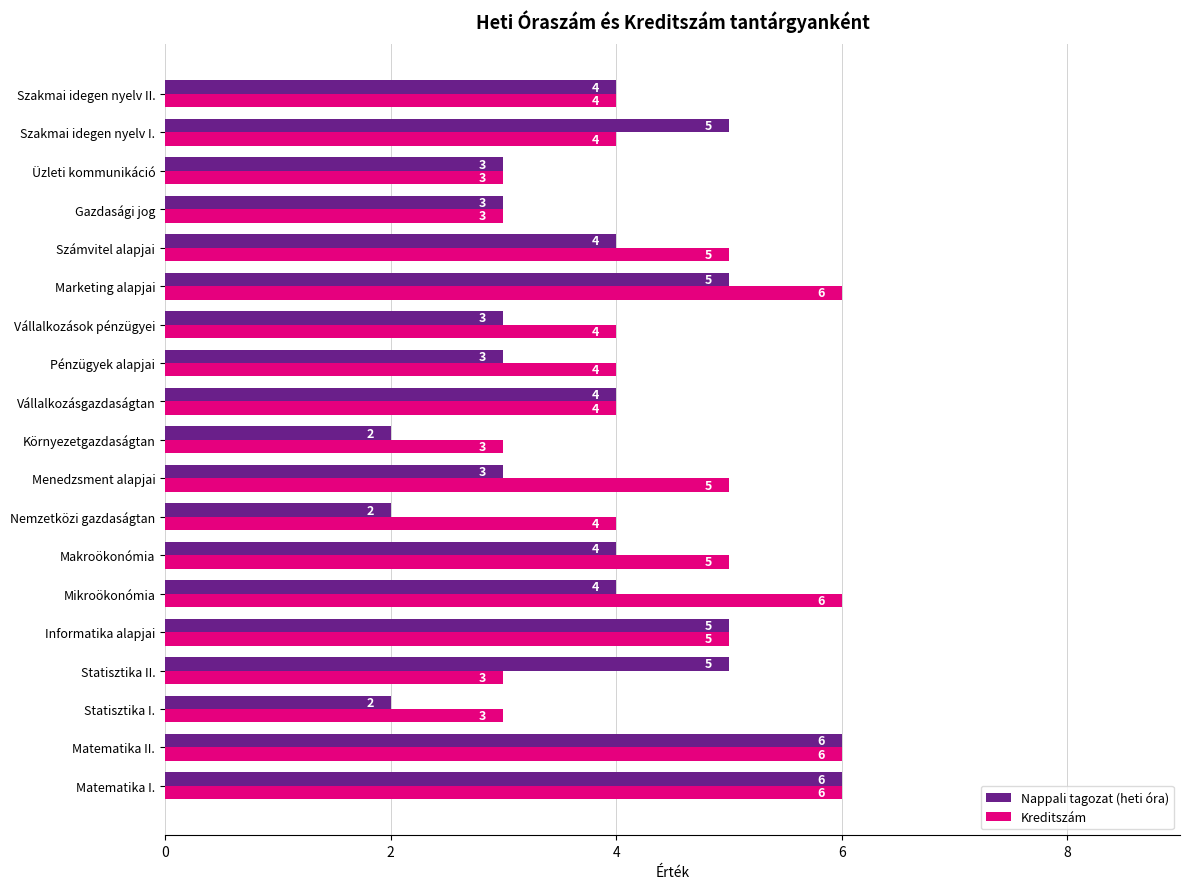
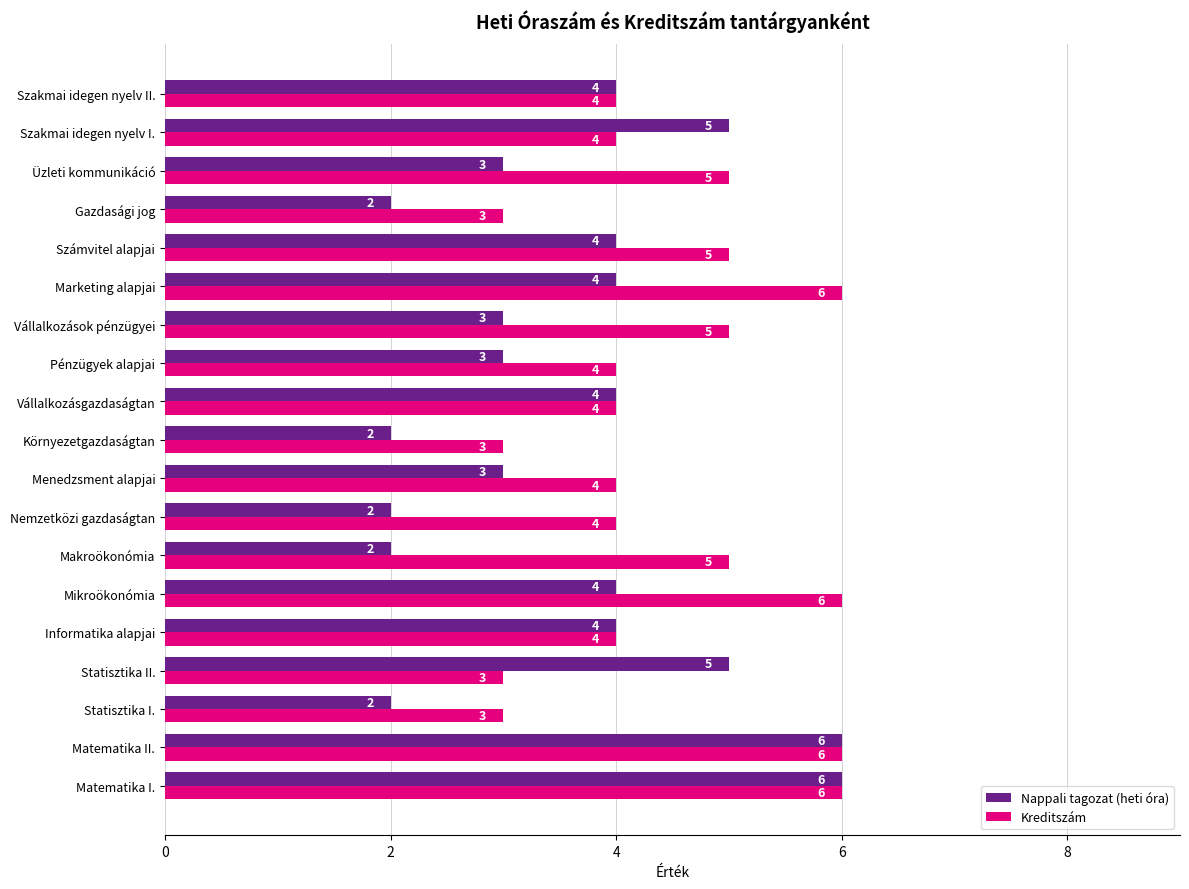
  {
    "Nappali tagozat (heti óra)": {
      "Szakmai idegen nyelv II.": 4,
      "Szakmai idegen nyelv I.": 5,
      "Üzleti kommunikáció": 3,
-     "Gazdasági jog": 3,
+     "Gazdasági jog": 2,
      "Számvitel alapjai": 4,
-     "Marketing alapjai": 5,
+     "Marketing alapjai": 4,
      "Vállalkozások pénzügyei": 3,
      "Pénzügyek alapjai": 3,
      "Vállalkozásgazdaságtan": 4,
      "Környezetgazdaságtan": 2,
      "Menedzsment alapjai": 3,
      "Nemzetközi gazdaságtan": 2,
-     "Makroökonómia": 4,
+     "Makroökonómia": 2,
      "Mikroökonómia": 4,
-     "Informatika alapjai": 5,
+     "Informatika alapjai": 4,
      "Statisztika II.": 5,
      "Statisztika I.": 2,
      "Matematika II.": 6,
      "Matematika I.": 6
    },
    "Kreditszám": {
      "Szakmai idegen nyelv II.": 4,
      "Szakmai idegen nyelv I.": 4,
-     "Üzleti kommunikáció": 3,
+     "Üzleti kommunikáció": 5,
      "Gazdasági jog": 3,
      "Számvitel alapjai": 5,
      "Marketing alapjai": 6,
-     "Vállalkozások pénzügyei": 4,
+     "Vállalkozások pénzügyei": 5,
      "Pénzügyek alapjai": 4,
      "Vállalkozásgazdaságtan": 4,
      "Környezetgazdaságtan": 3,
-     "Menedzsment alapjai": 5,
+     "Menedzsment alapjai": 4,
      "Nemzetközi gazdaságtan": 4,
      "Makroökonómia": 5,
      "Mikroökonómia": 6,
-     "Informatika alapjai": 5,
+     "Informatika alapjai": 4,
      "Statisztika II.": 3,
      "Statisztika I.": 3,
      "Matematika II.": 6,
      "Matematika I.": 6
    }
  }
